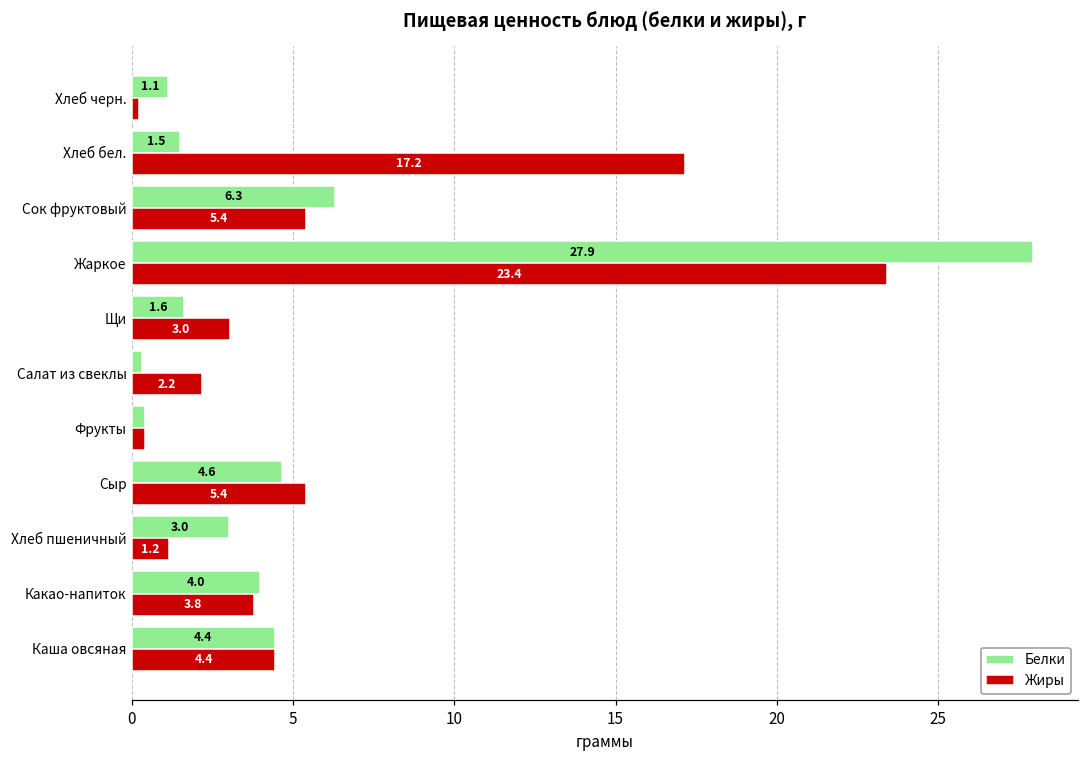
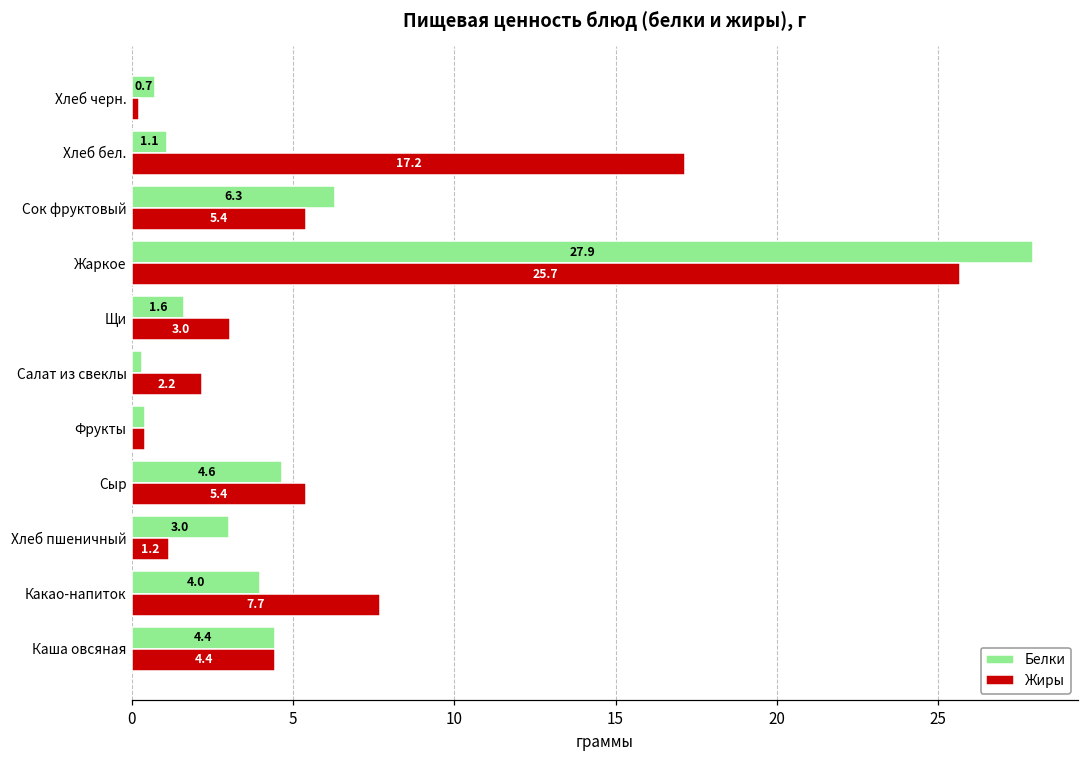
  {
    "Белки": {
-     "Хлеб черн.": 1.1,
-     "Хлеб бел.": 1.5,
+     "Хлеб черн.": 0.7,
+     "Хлеб бел.": 1.1,
      "Сок фруктовый": 6.3,
      "Жаркое": 27.9,
      "Щи": 1.6,
      "Сыр": 4.6,
      "Хлеб пшеничный": 3.0,
      "Какао-напиток": 4.0,
      "Каша овсяная": 4.4
    },
    "Жиры": {
      "Хлеб бел.": 17.2,
      "Сок фруктовый": 5.4,
-     "Жаркое": 23.4,
+     "Жаркое": 25.7,
      "Щи": 3.0,
      "Салат из свеклы": 2.2,
      "Сыр": 5.4,
      "Хлеб пшеничный": 1.2,
-     "Какао-напиток": 3.8,
+     "Какао-напиток": 7.7,
      "Каша овсяная": 4.4
    }
  }
